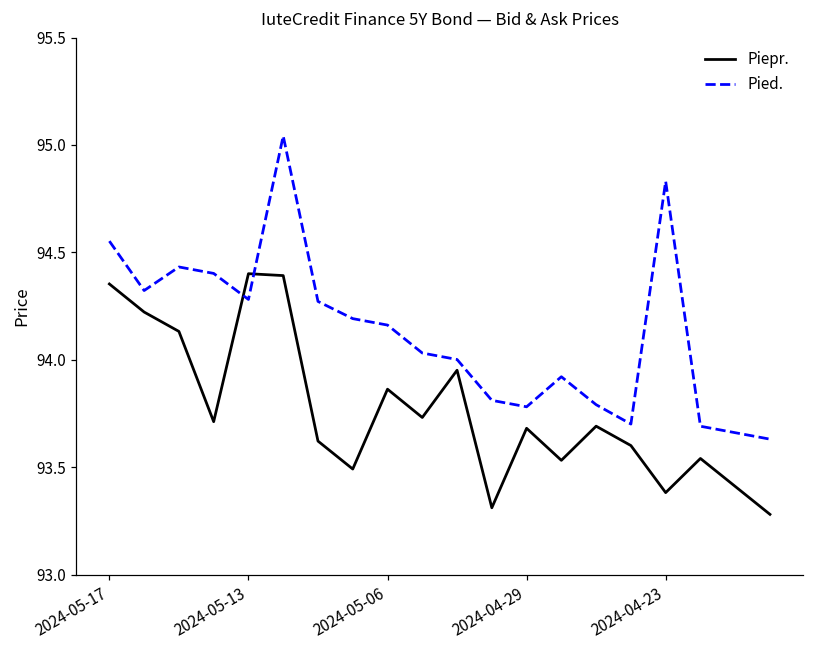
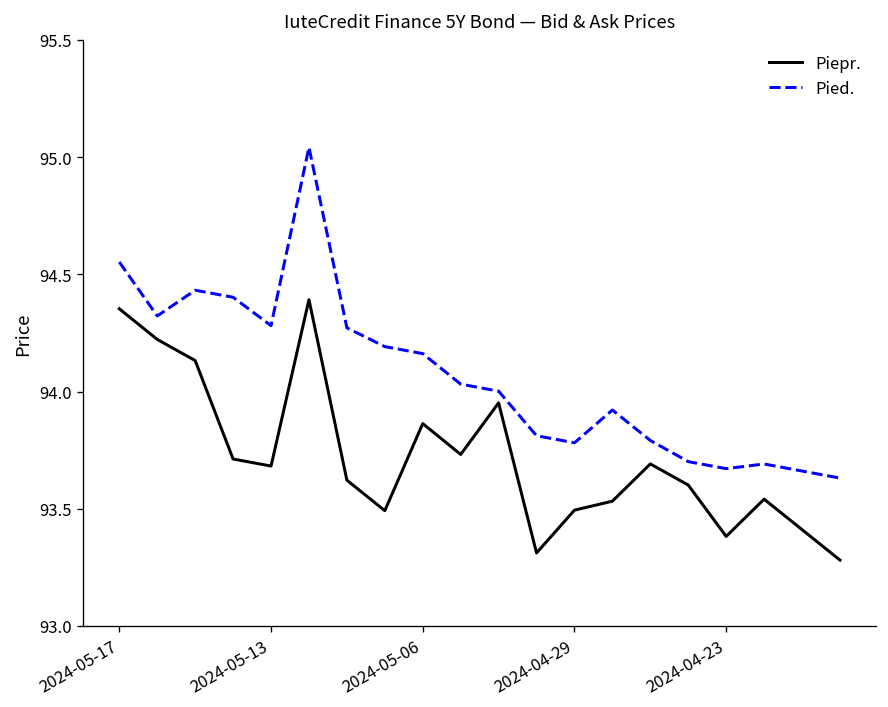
  {
    "Piepr.": {
      "2024-05-17": 94.35,
-     "2024-05-13": 94.40,
+     "2024-05-13": 93.68,
      "2024-05-06": 93.86,
-     "2024-04-29": 93.68,
+     "2024-04-29": 93.49,
      "2024-04-23": 93.38
    },
    "Pied.": {
      "2024-05-17": 94.55,
      "2024-05-13": 94.28,
      "2024-05-06": 94.16,
      "2024-04-29": 93.78,
-     "2024-04-23": 94.83
+     "2024-04-23": 93.67
    }
  }
